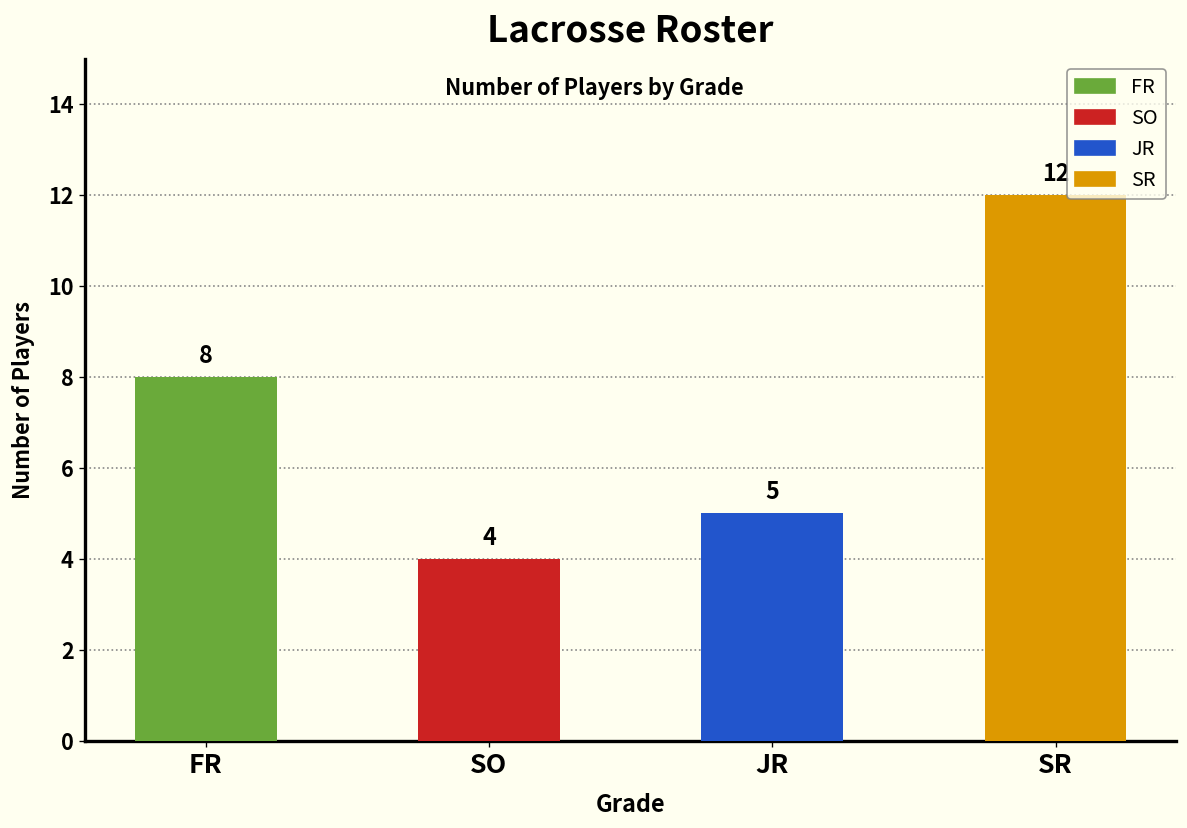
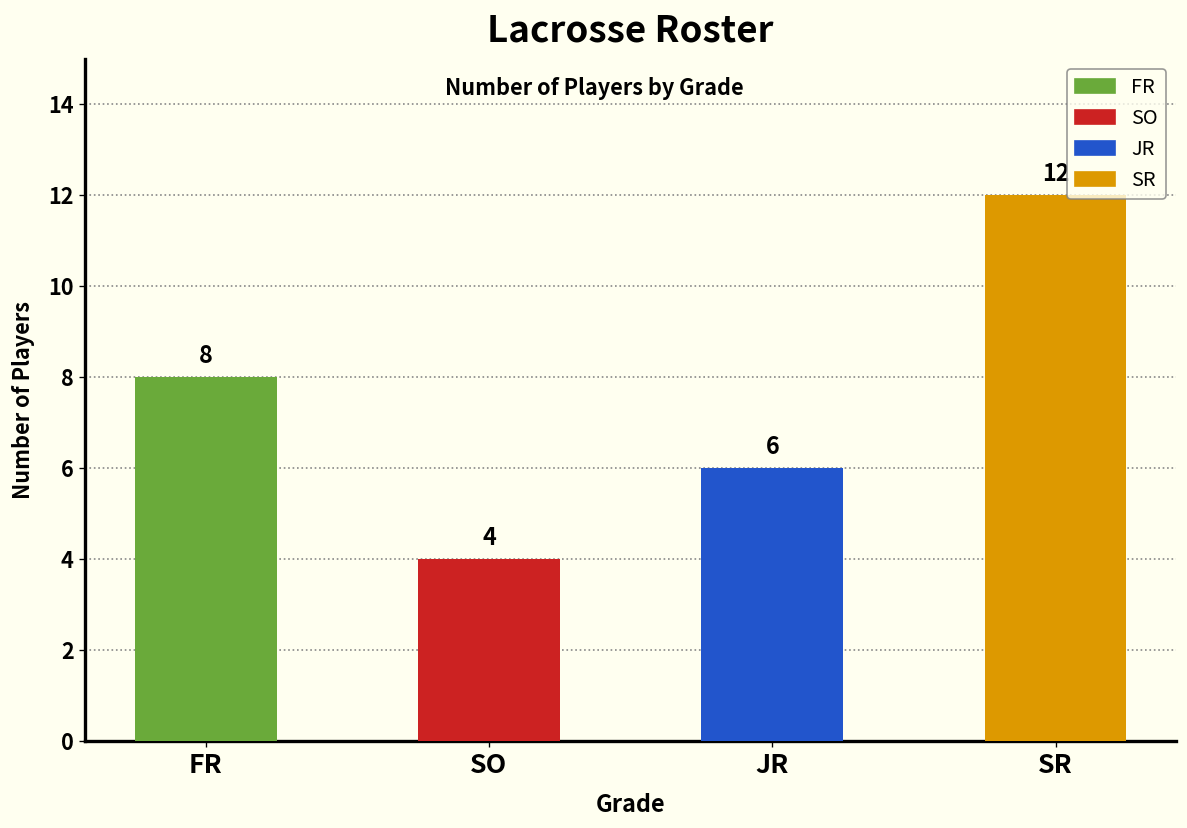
  {
    "FR": 8,
    "SO": 4,
-   "JR": 5
+   "JR": 6
  }
